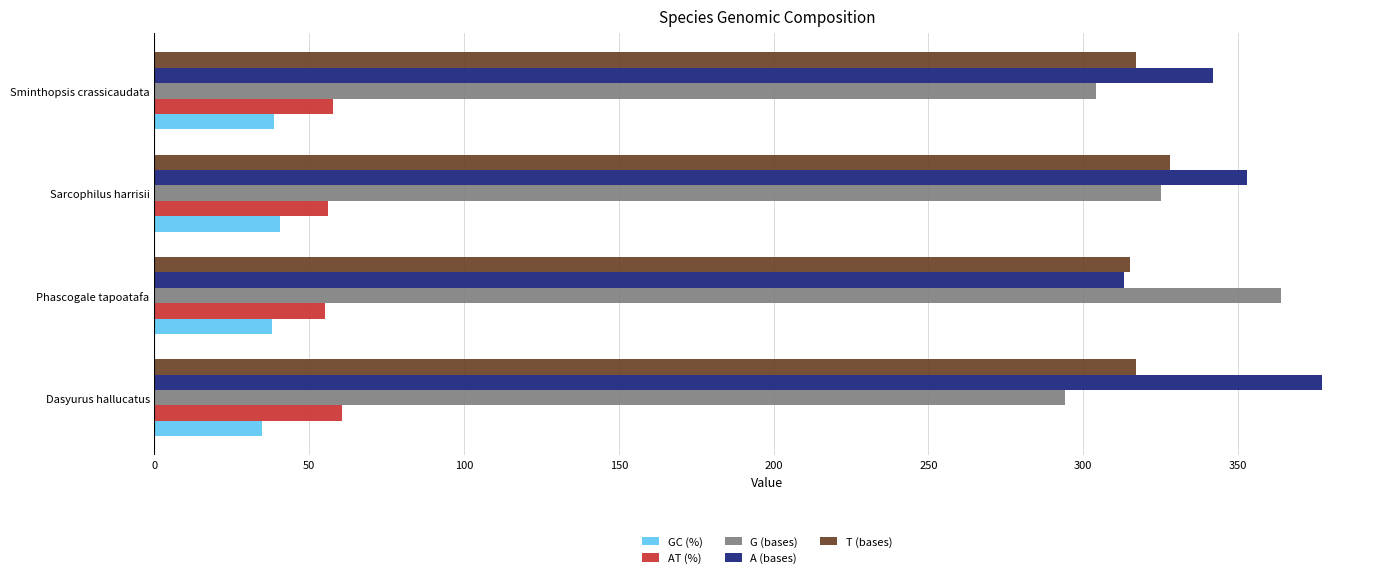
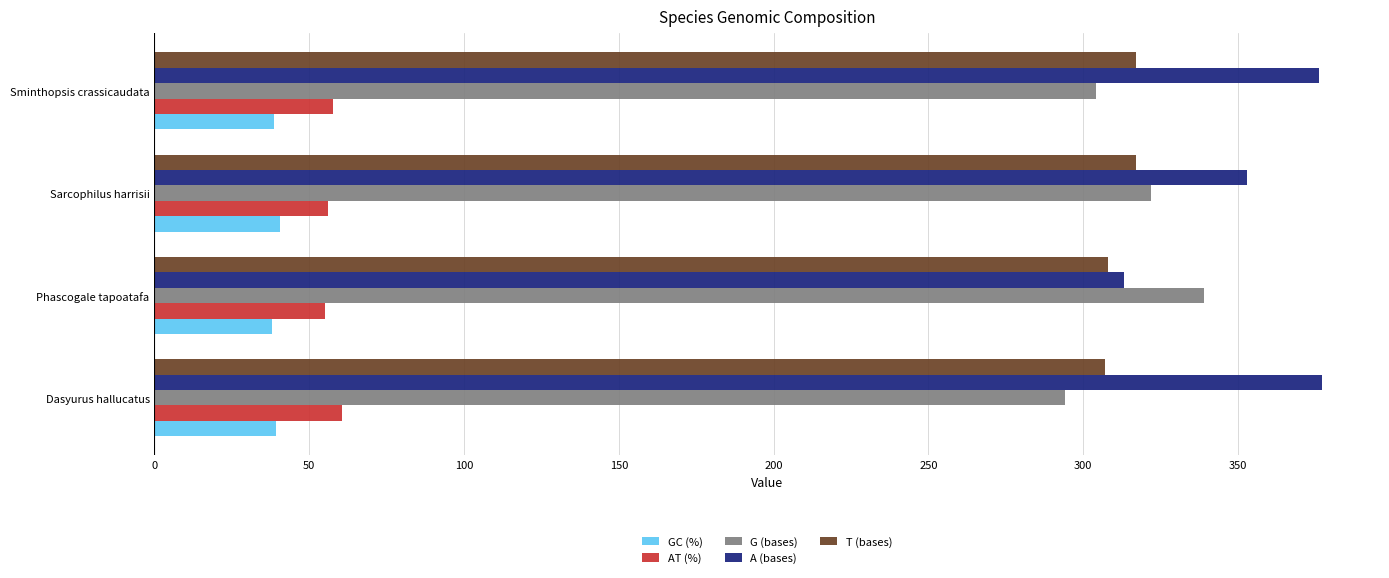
  {
    "GC (%)": {
      "Sminthopsis crassicaudata": 39,
      "Sarcophilus harrisii": 41,
      "Phascogale tapoatafa": 38,
-     "Dasyurus hallucatus": 35
+     "Dasyurus hallucatus": 39
    },
    "AT (%)": {
      "Sminthopsis crassicaudata": 58,
      "Sarcophilus harrisii": 56,
      "Phascogale tapoatafa": 55,
      "Dasyurus hallucatus": 61
    },
    "G (bases)": {
      "Sminthopsis crassicaudata": 304,
-     "Sarcophilus harrisii": 325,
-     "Phascogale tapoatafa": 364,
+     "Sarcophilus harrisii": 322,
+     "Phascogale tapoatafa": 339,
      "Dasyurus hallucatus": 294
    },
    "A (bases)": {
-     "Sminthopsis crassicaudata": 342,
+     "Sminthopsis crassicaudata": 376,
      "Sarcophilus harrisii": 353,
      "Phascogale tapoatafa": 313,
      "Dasyurus hallucatus": 377
    },
    "T (bases)": {
      "Sminthopsis crassicaudata": 317,
-     "Sarcophilus harrisii": 328,
-     "Phascogale tapoatafa": 315,
-     "Dasyurus hallucatus": 317
+     "Sarcophilus harrisii": 317,
+     "Phascogale tapoatafa": 308,
+     "Dasyurus hallucatus": 307
    }
  }
